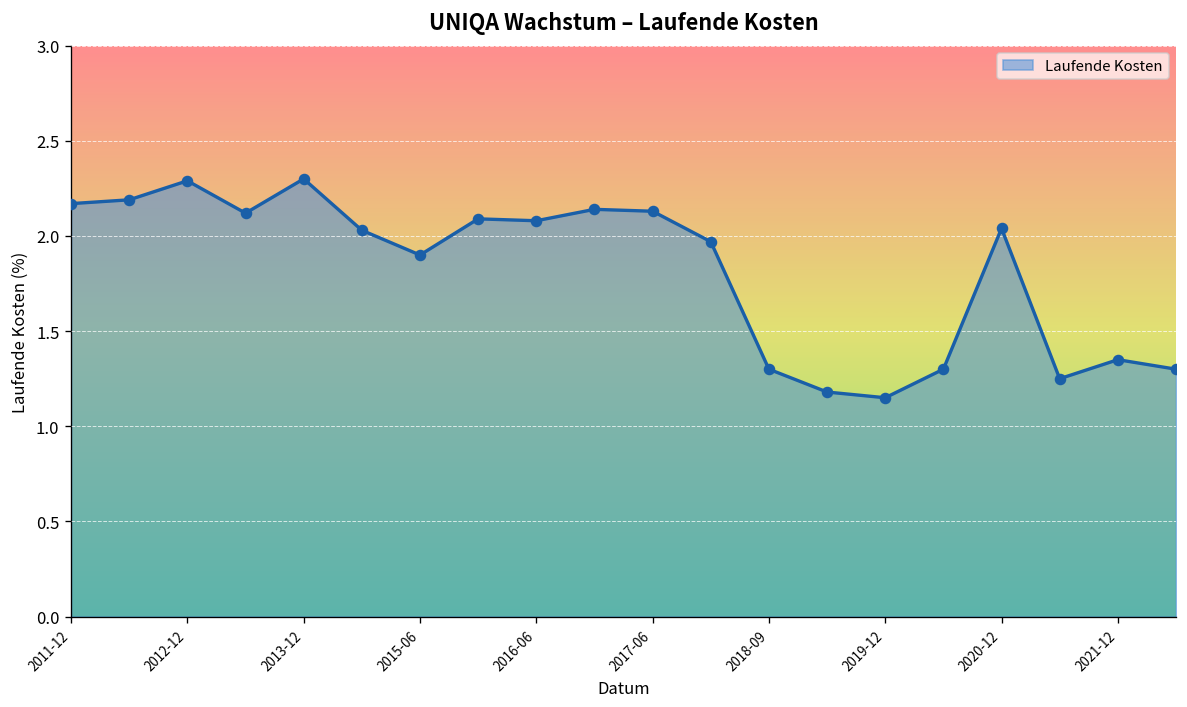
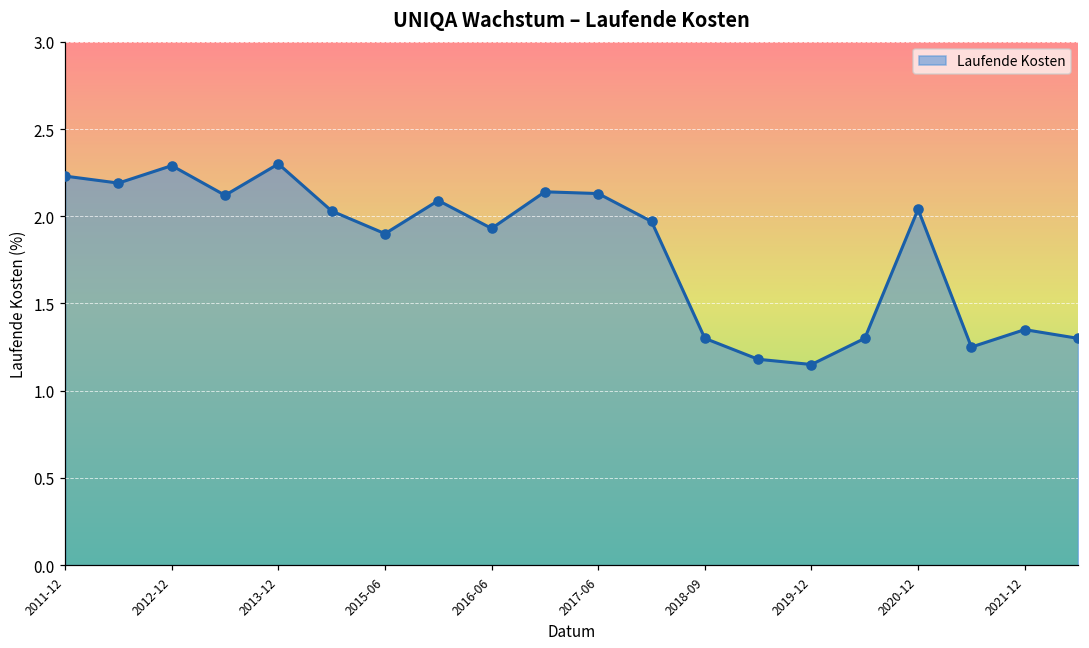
  {
-   "2011-12": 2.17,
+   "2011-12": 2.23,
    "2012-12": 2.29,
    "2013-12": 2.30,
    "2015-06": 1.90,
-   "2016-06": 2.08,
+   "2016-06": 1.93,
    "2017-06": 2.13,
    "2018-09": 1.30,
    "2019-12": 1.15,
    "2020-12": 2.04,
    "2021-12": 1.35
  }
